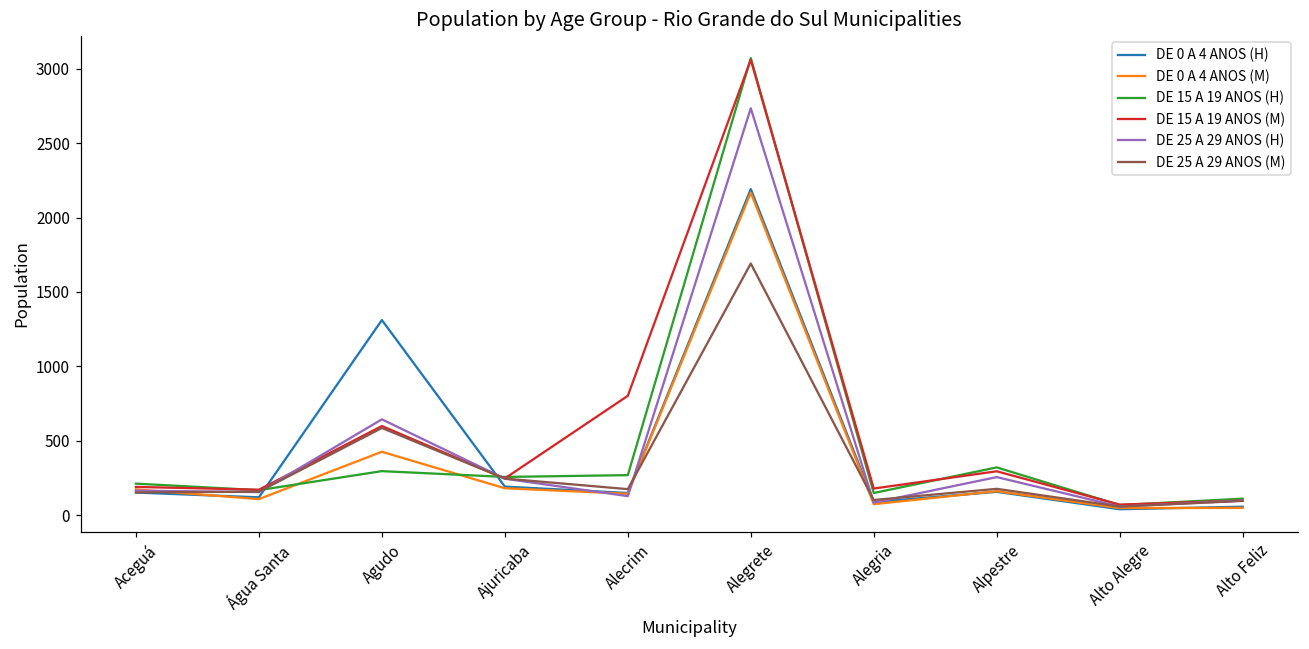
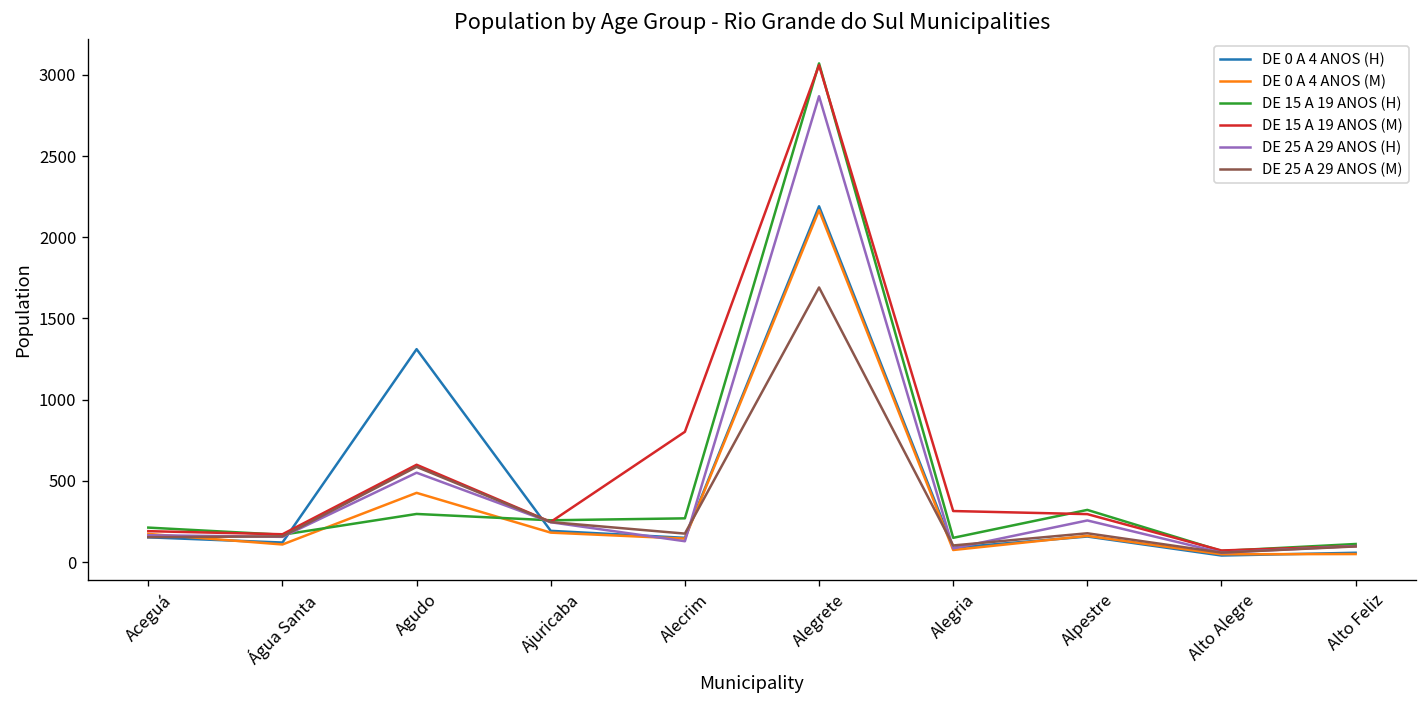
  {
    "DE 0 A 4 ANOS (H)": {
      "Agudo": 1310,
      "Alegrete": 2190
    },
    "DE 0 A 4 ANOS (M)": {
      "Agudo": 430,
      "Alegrete": 2170
    },
    "DE 15 A 19 ANOS (H)": {
      "Aceguá": 210,
      "Agudo": 300,
      "Alecrim": 270,
      "Alegria": 150,
      "Alpestre": 320
    },
    "DE 15 A 19 ANOS (M)": {
      "Alecrim": 800,
-     "Alegria": 180,
+     "Alegria": 310,
      "Alpestre": 300
    },
    "DE 25 A 29 ANOS (H)": {
-     "Agudo": 640,
-     "Alegrete": 2730,
+     "Agudo": 550,
+     "Alegrete": 2870,
      "Alpestre": 260
    },
    "DE 25 A 29 ANOS (M)": {
      "Alecrim": 180,
      "Alegrete": 1690
    }
  }
